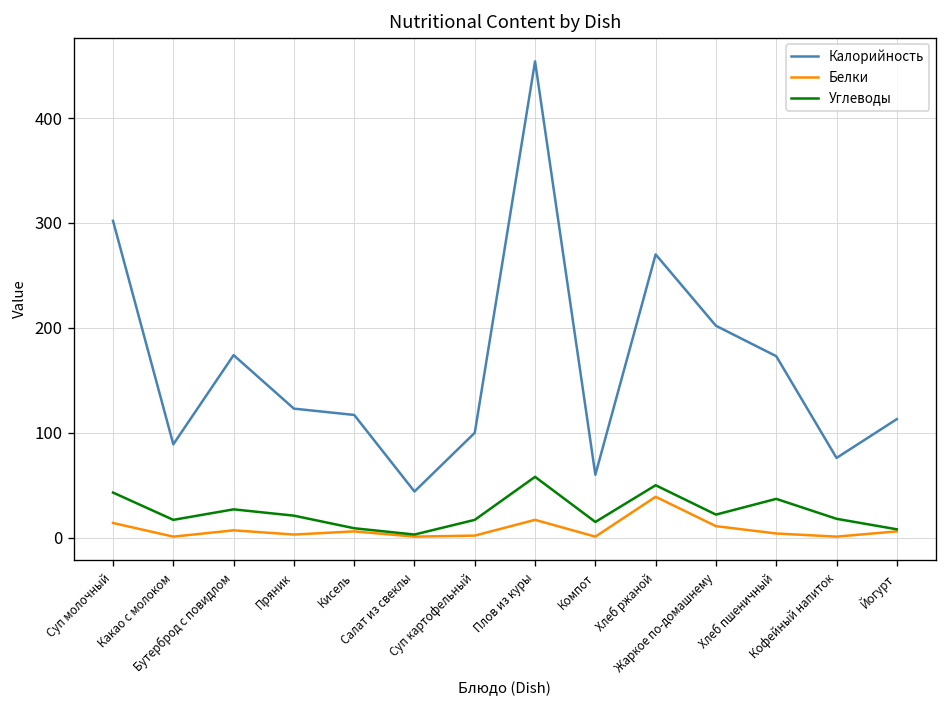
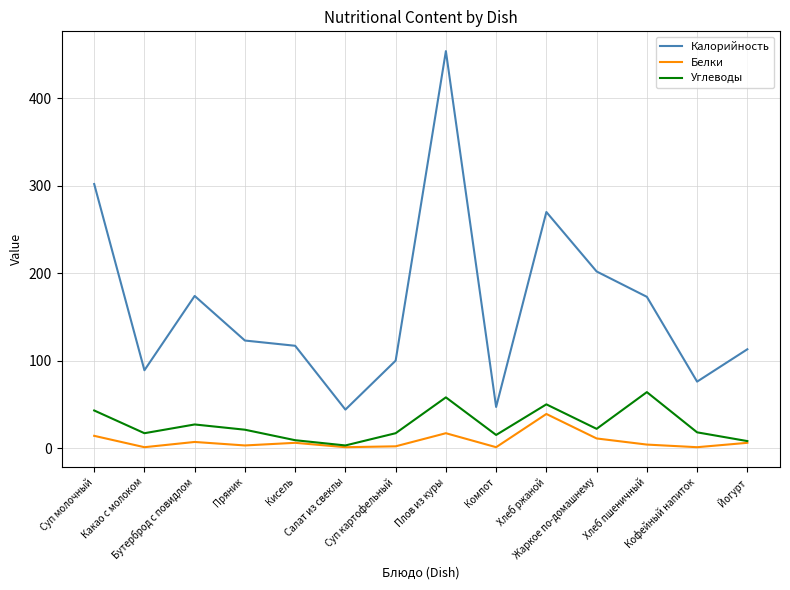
  {
    "Калорийность": {
      "Суп молочный": 300,
      "Какао с молоком": 90,
      "Бутерброд с повидлом": 170,
      "Пряник": 120,
      "Кисель": 120,
      "Салат из свеклы": 40,
      "Суп картофельный": 100,
      "Плов из куры": 450,
-     "Компот": 60,
+     "Компот": 50,
      "Хлеб ржаной": 270,
      "Жаркое по-домашнему": 200,
      "Хлеб пшеничный": 170,
      "Кофейный напиток": 80,
      "Йогурт": 110
    },
    "Белки": {
      "Суп молочный": 10,
      "Какао с молоком": 0,
      "Бутерброд с повидлом": 10,
      "Пряник": 0,
      "Кисель": 10,
      "Суп картофельный": 0,
      "Плов из куры": 20,
      "Компот": 0,
      "Хлеб ржаной": 40,
      "Жаркое по-домашнему": 10,
      "Хлеб пшеничный": 0,
      "Кофейный напиток": 0
    },
    "Углеводы": {
      "Суп молочный": 40,
      "Какао с молоком": 20,
      "Бутерброд с повидлом": 30,
      "Пряник": 20,
      "Кисель": 10,
      "Суп картофельный": 20,
      "Плов из куры": 60,
      "Компот": 20,
      "Хлеб ржаной": 50,
      "Жаркое по-домашнему": 20,
-     "Хлеб пшеничный": 40,
+     "Хлеб пшеничный": 60,
      "Кофейный напиток": 20
    }
  }
